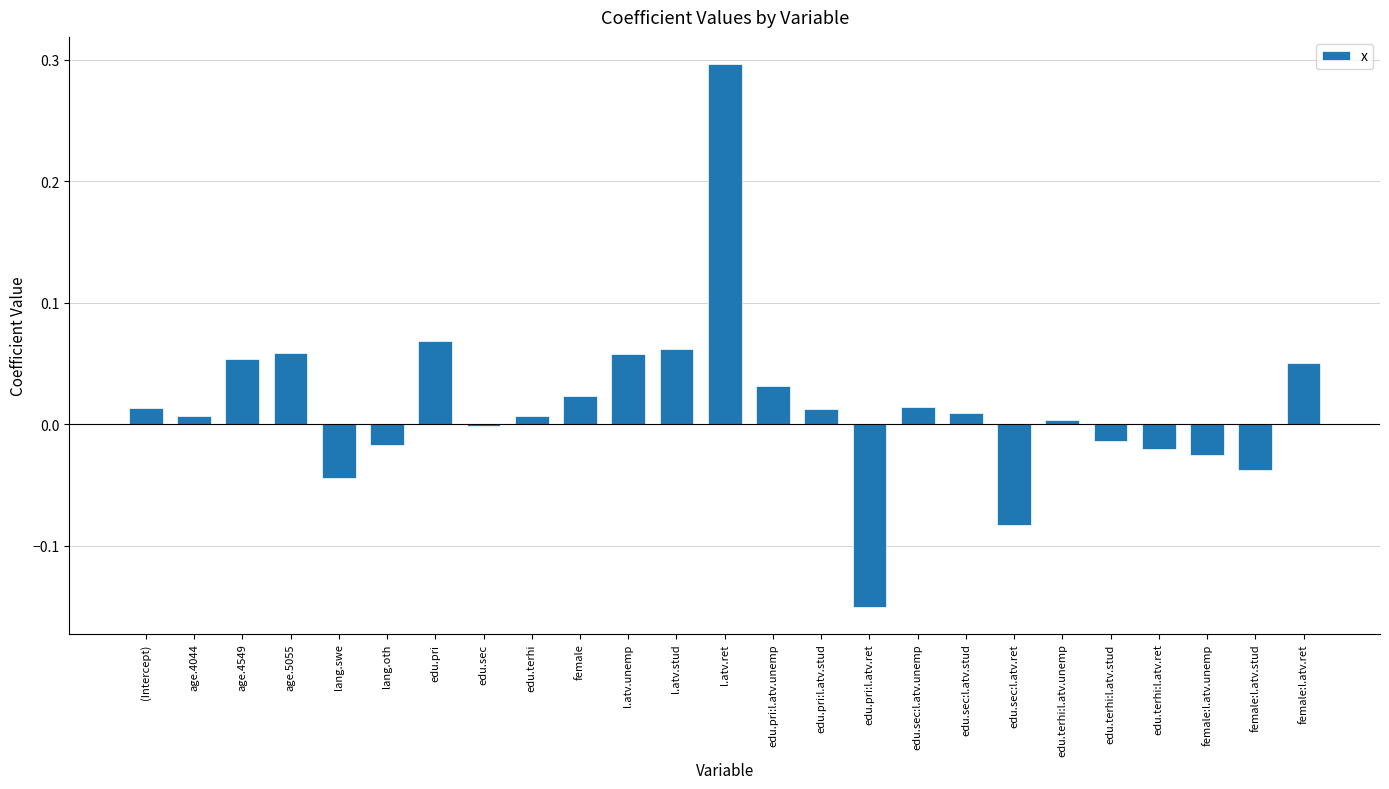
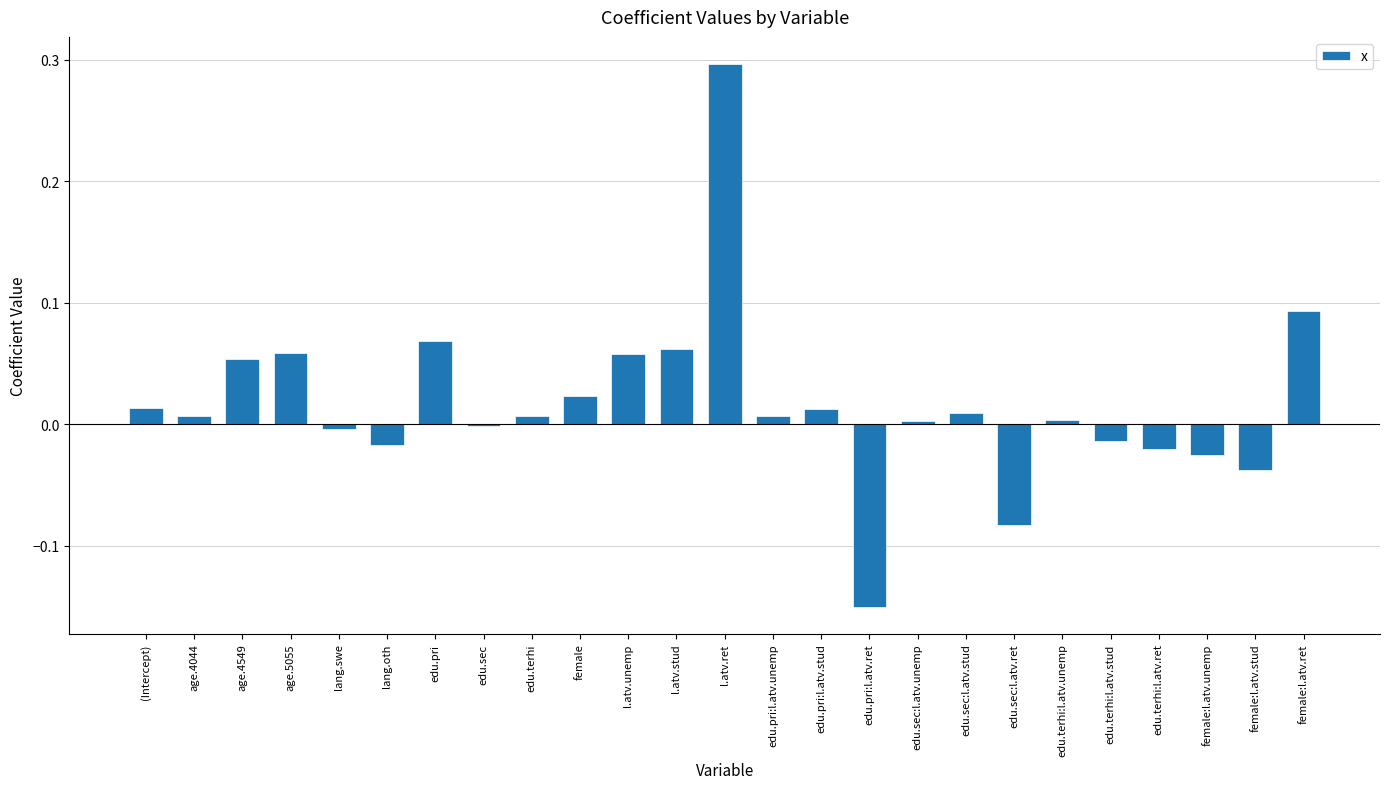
  {
    "(Intercept)": 0.014,
    "age.4044": 0.007,
    "age.4549": 0.054,
    "age.5055": 0.059,
-   "lang.swe": -0.044,
+   "lang.swe": -0.004,
    "lang.oth": -0.017,
    "edu.pri": 0.069,
    "edu.terhi": 0.007,
    "female": 0.023,
    "l.atv.unemp": 0.058,
    "l.atv.stud": 0.062,
    "l.atv.ret": 0.296,
-   "edu.pri:l.atv.unemp": 0.031,
+   "edu.pri:l.atv.unemp": 0.007,
    "edu.pri:l.atv.stud": 0.012,
    "edu.pri:l.atv.ret": -0.150,
-   "edu.sec:l.atv.unemp": 0.015,
+   "edu.sec:l.atv.unemp": 0.003,
    "edu.sec:l.atv.stud": 0.009,
    "edu.sec:l.atv.ret": -0.083,
    "edu.terhi:l.atv.unemp": 0.003,
    "edu.terhi:l.atv.stud": -0.014,
    "edu.terhi:l.atv.ret": -0.021,
    "female:l.atv.unemp": -0.025,
    "female:l.atv.stud": -0.038,
-   "female:l.atv.ret": 0.051
+   "female:l.atv.ret": 0.093
  }
